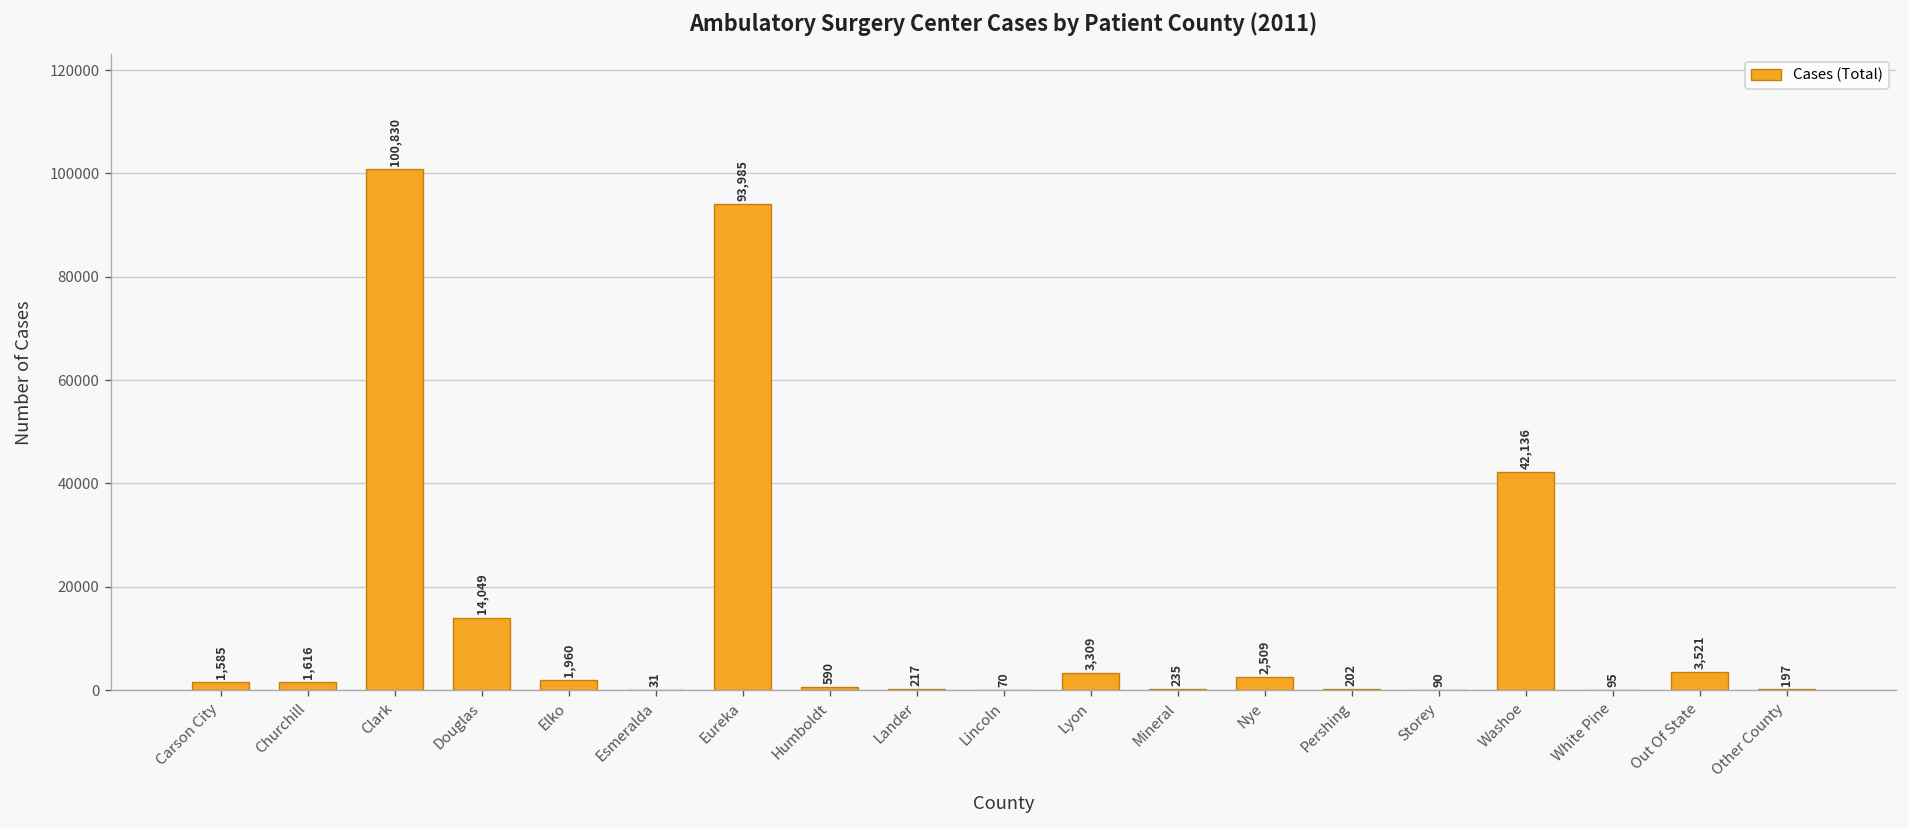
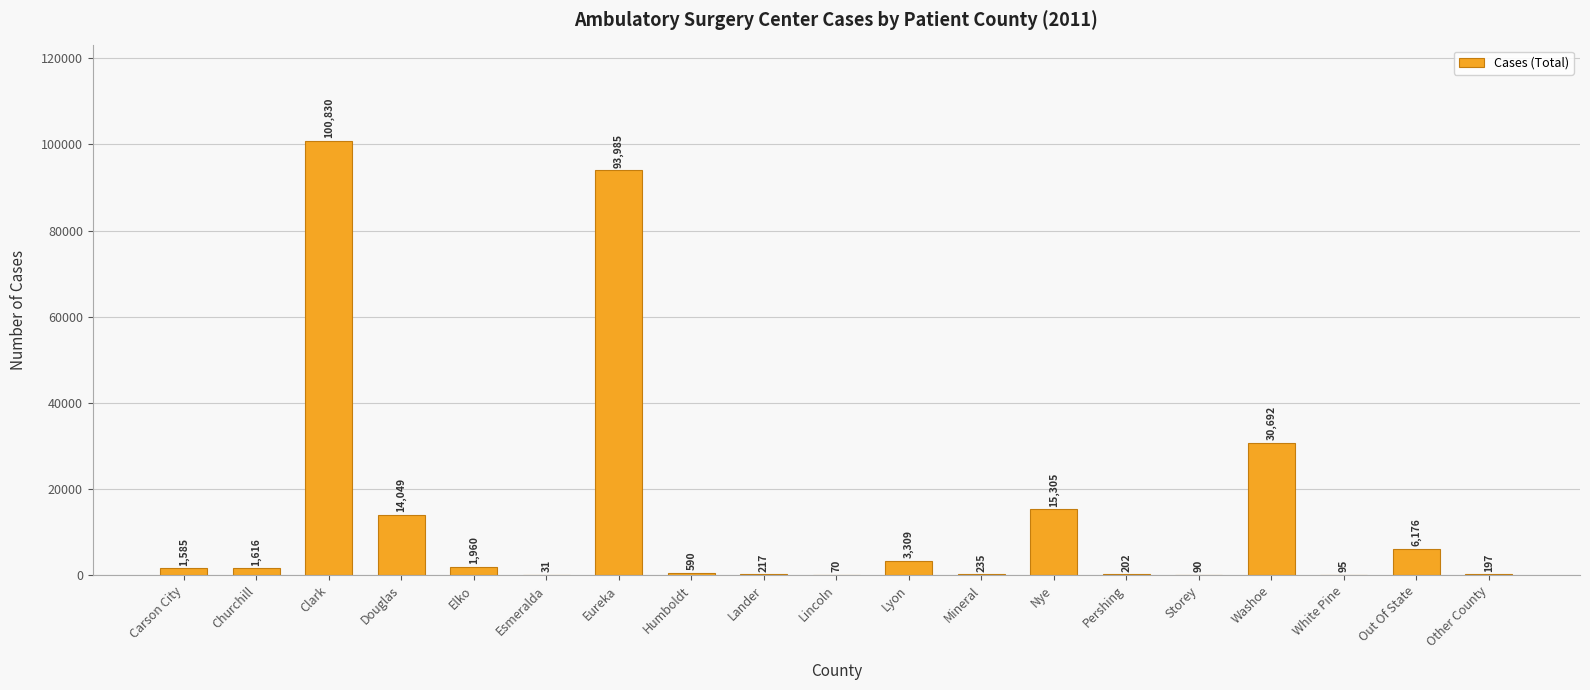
  {
    "Carson City": "1,585",
    "Churchill": "1,616",
    "Clark": "100,830",
    "Douglas": "14,049",
    "Elko": "1,960",
    "Esmeralda": "31",
    "Eureka": "93,985",
    "Humboldt": "590",
    "Lander": "217",
    "Lincoln": "70",
    "Lyon": "3,309",
    "Mineral": "235",
-   "Nye": "2,509",
+   "Nye": "15,305",
    "Pershing": "202",
    "Storey": "90",
-   "Washoe": "42,136",
+   "Washoe": "30,692",
    "White Pine": "95",
-   "Out Of State": "3,521",
+   "Out Of State": "6,176",
    "Other County": "197"
  }
